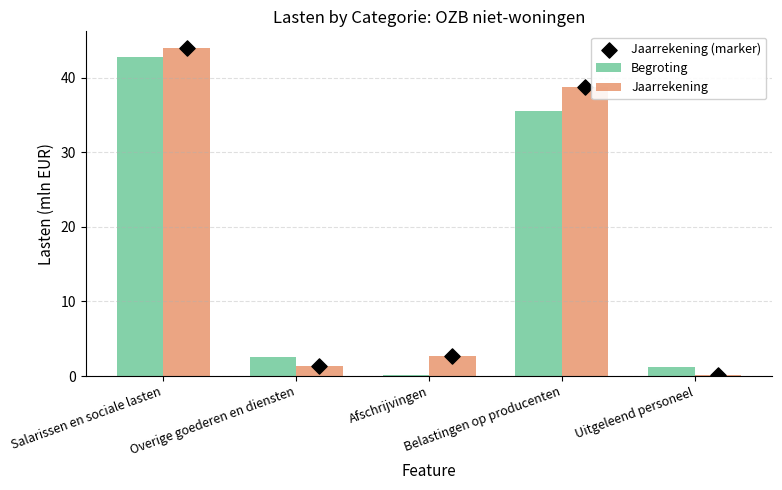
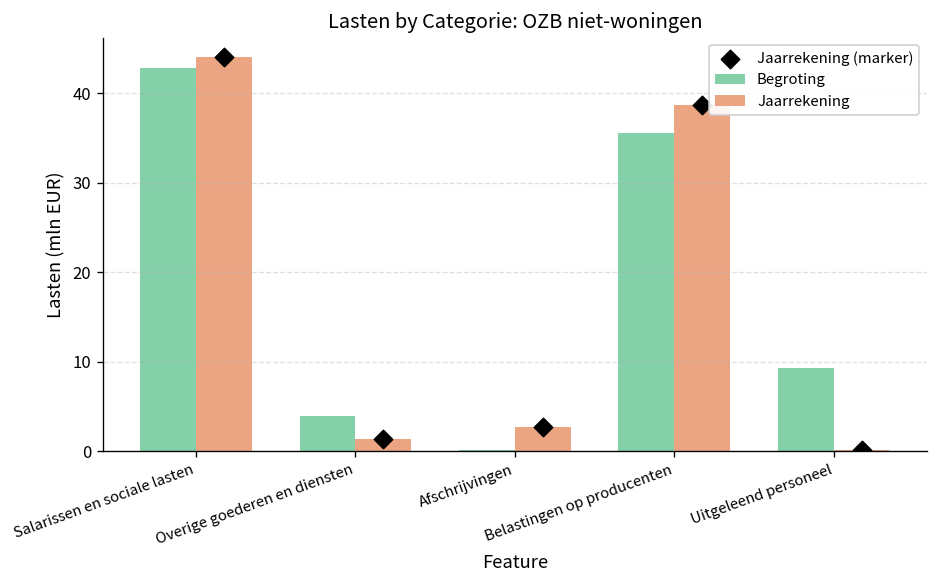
  {
    "Begroting": {
      "Salarissen en sociale lasten": 43,
-     "Overige goederen en diensten": 3,
+     "Overige goederen en diensten": 4,
      "Belastingen op producenten": 36,
-     "Uitgeleend personeel": 1
+     "Uitgeleend personeel": 9
    },
    "Jaarrekening": {
      "Salarissen en sociale lasten": 44,
      "Overige goederen en diensten": 1,
      "Afschrijvingen": 3,
      "Belastingen op producenten": 39
    }
  }
